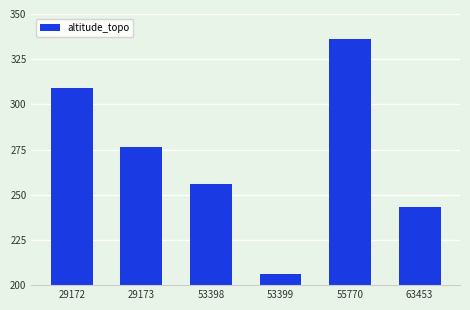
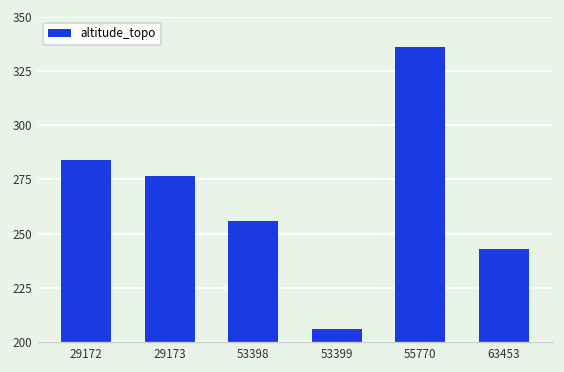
  {
-   "29172": 309,
+   "29172": 284,
    "29173": 277,
    "53398": 256,
    "53399": 206,
    "55770": 336,
    "63453": 243
  }
